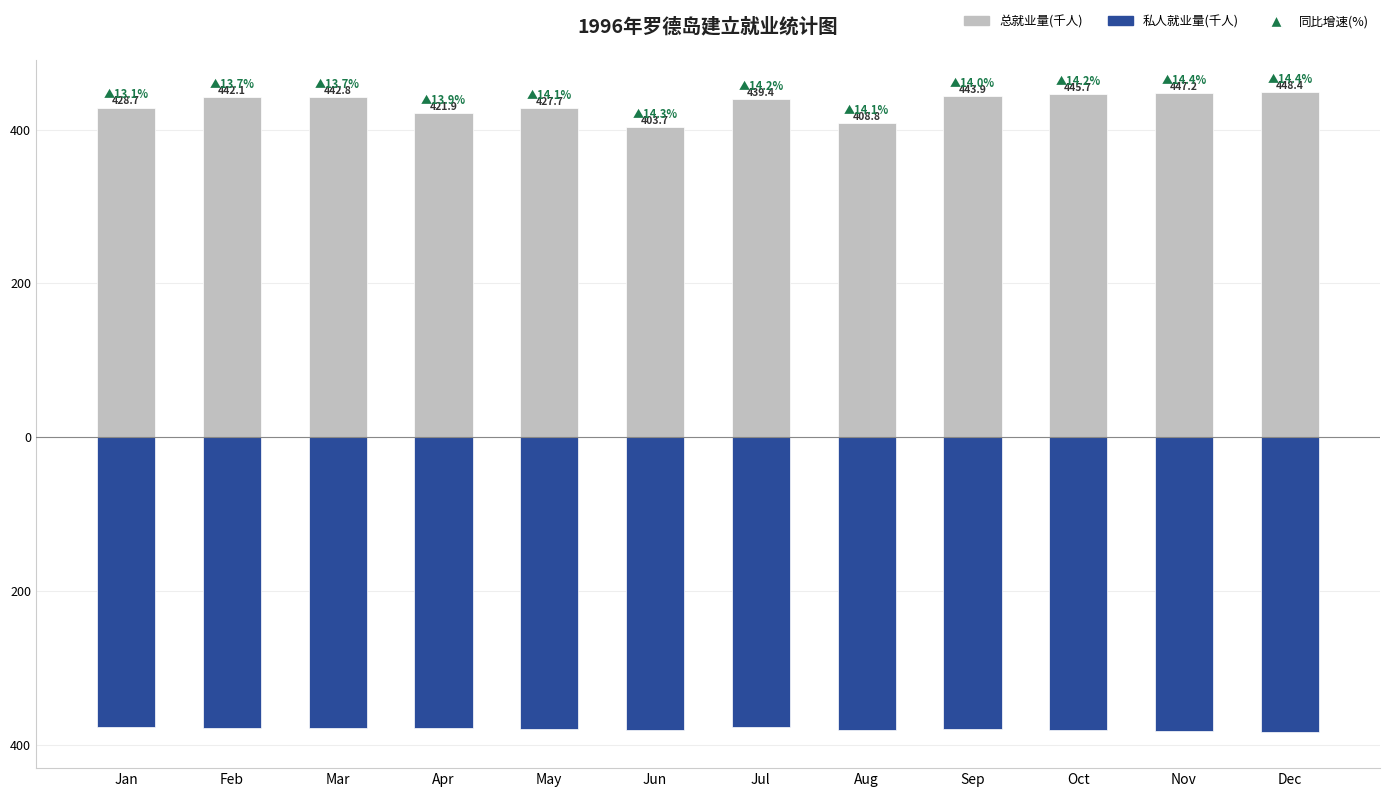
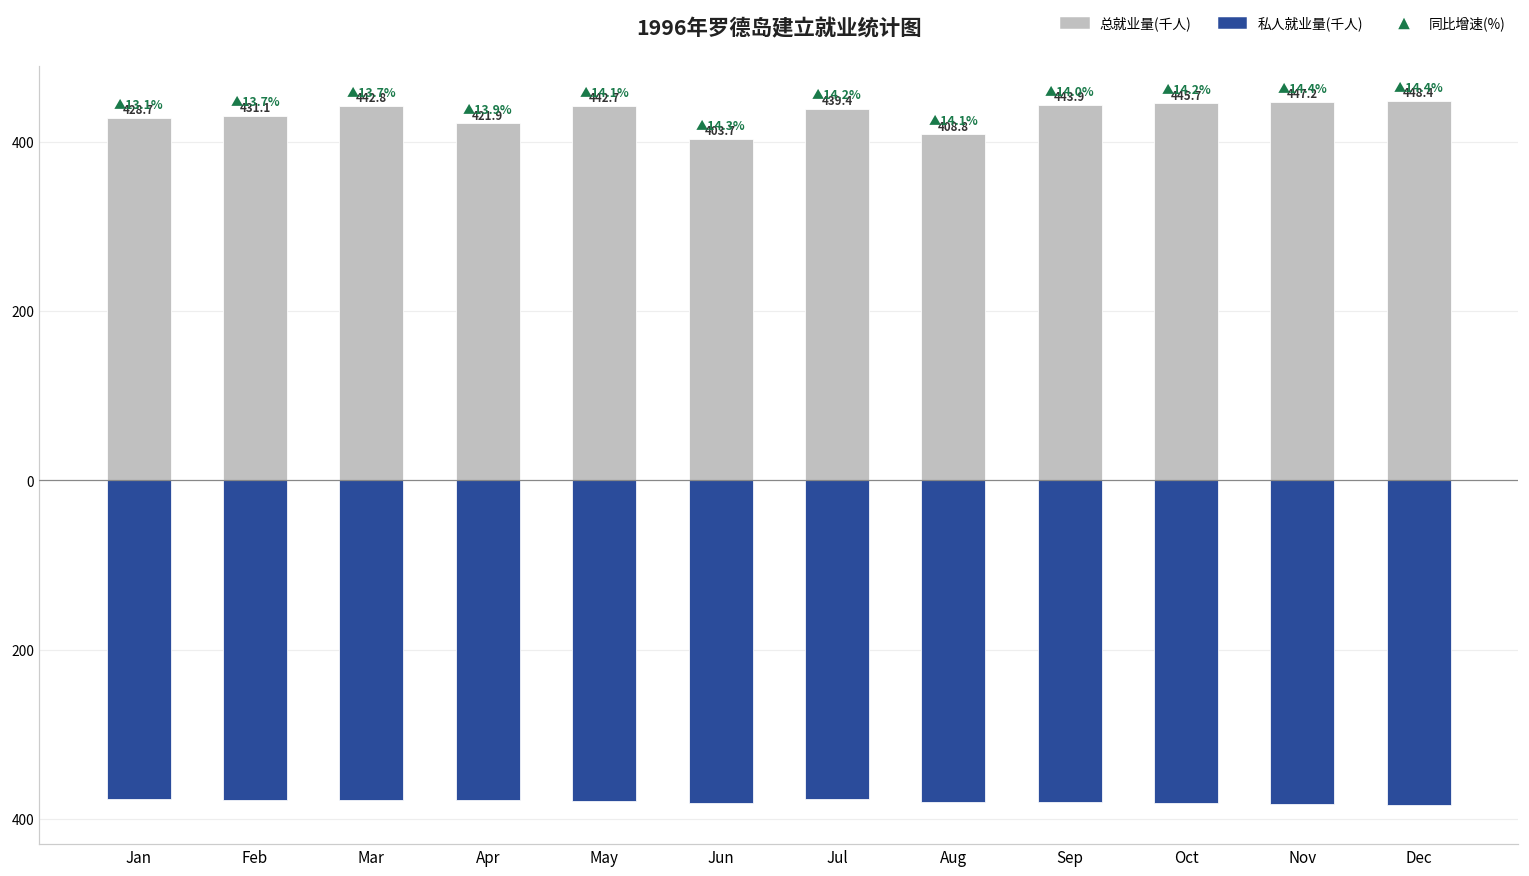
  {
    "总就业量(千人)": {
-     "Feb": 442.1,
-     "May": 427.7
+     "Feb": 431.1,
+     "May": 442.7
    }
  }
